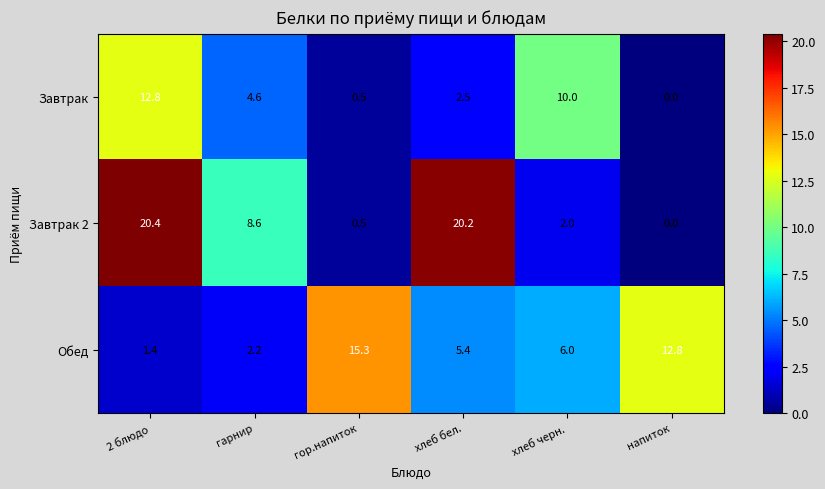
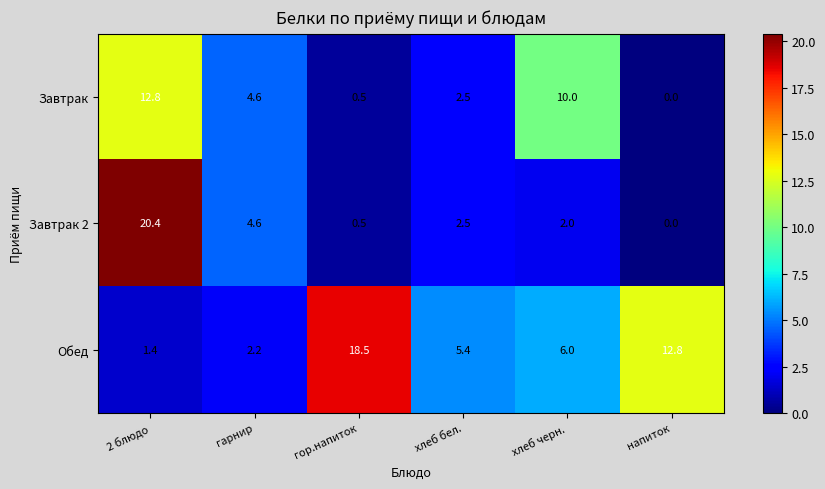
  {
    "Завтрак": {
      "2 блюдо": 12.8,
      "гарнир": 4.6,
      "гор.напиток": 0.5,
      "хлеб бел.": 2.5,
      "хлеб черн.": 10.0,
      "напиток": 0.0
    },
    "Завтрак 2": {
      "2 блюдо": 20.4,
-     "гарнир": 8.6,
+     "гарнир": 4.6,
      "гор.напиток": 0.5,
-     "хлеб бел.": 20.2,
+     "хлеб бел.": 2.5,
      "хлеб черн.": 2.0,
      "напиток": 0.0
    },
    "Обед": {
      "2 блюдо": 1.4,
      "гарнир": 2.2,
-     "гор.напиток": 15.3,
+     "гор.напиток": 18.5,
      "хлеб бел.": 5.4,
      "хлеб черн.": 6.0,
      "напиток": 12.8
    }
  }
